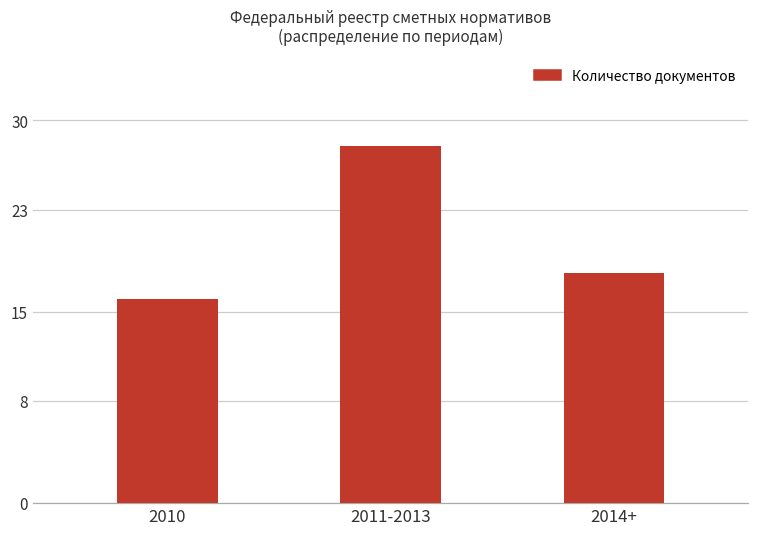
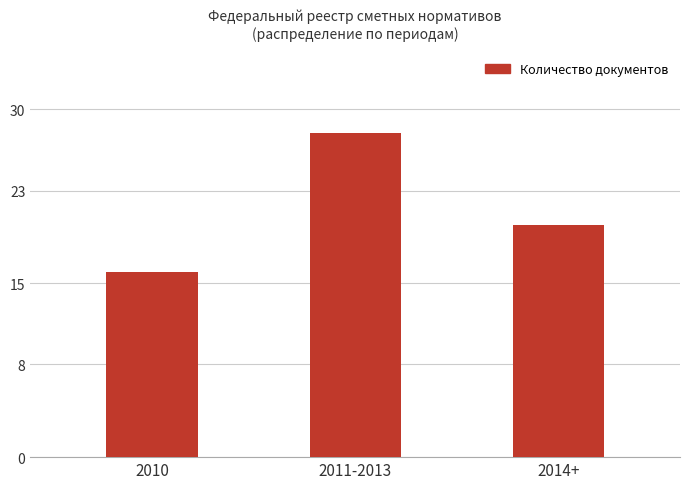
  {
    "2010": 16,
    "2011-2013": 28,
-   "2014+": 18
+   "2014+": 20
  }
